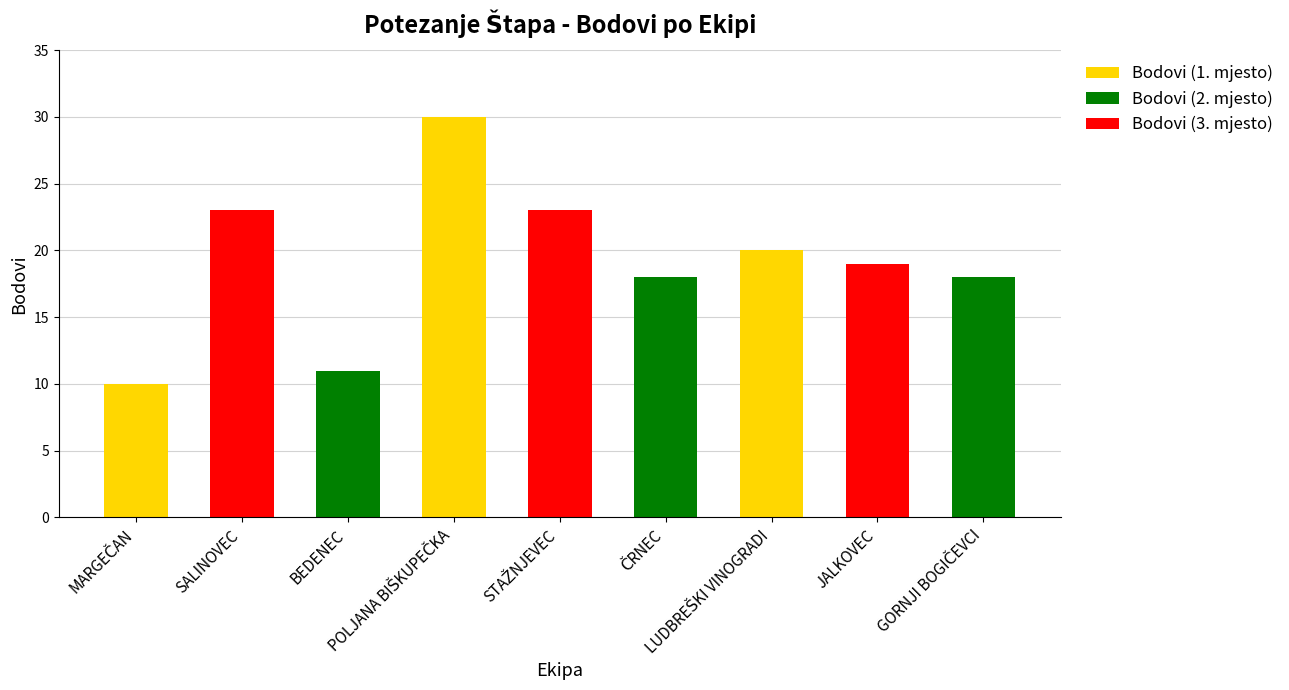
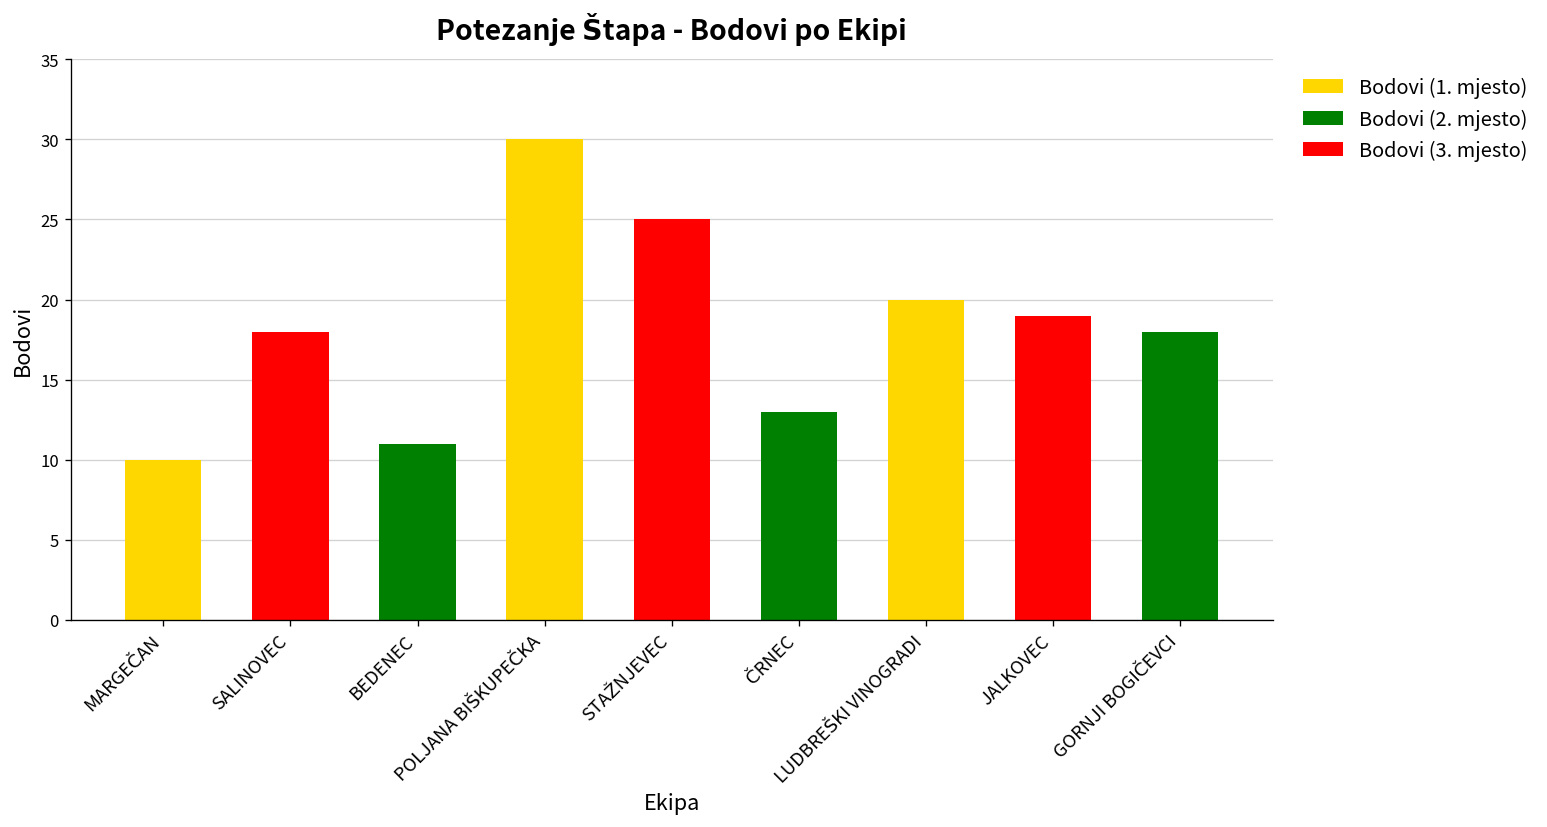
  {
    "MARGEČAN": 10,
-   "SALINOVEC": 23,
+   "SALINOVEC": 18,
    "BEDENEC": 11,
    "POLJANA BIŠKUPEČKA": 30,
-   "STAŽNJEVEC": 23,
-   "ČRNEC": 18,
+   "STAŽNJEVEC": 25,
+   "ČRNEC": 13,
    "LUDBREŠKI VINOGRADI": 20,
    "JALKOVEC": 19,
    "GORNJI BOGIČEVCI": 18
  }
